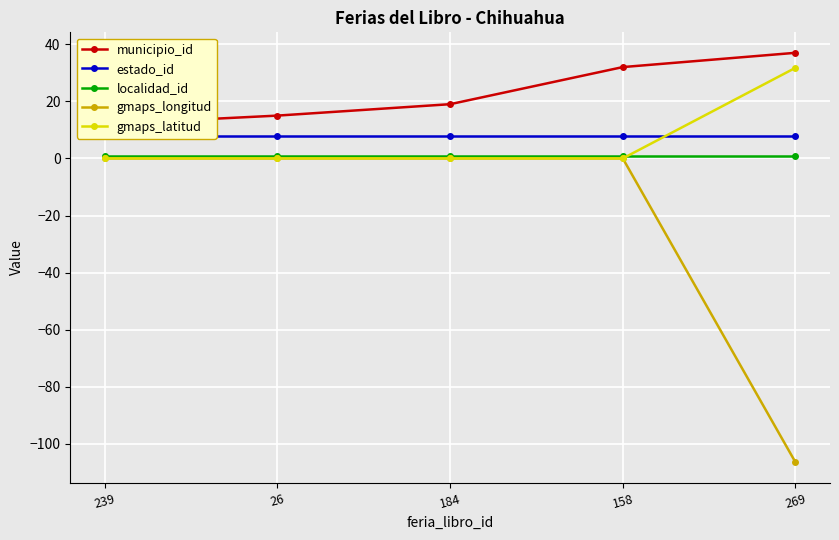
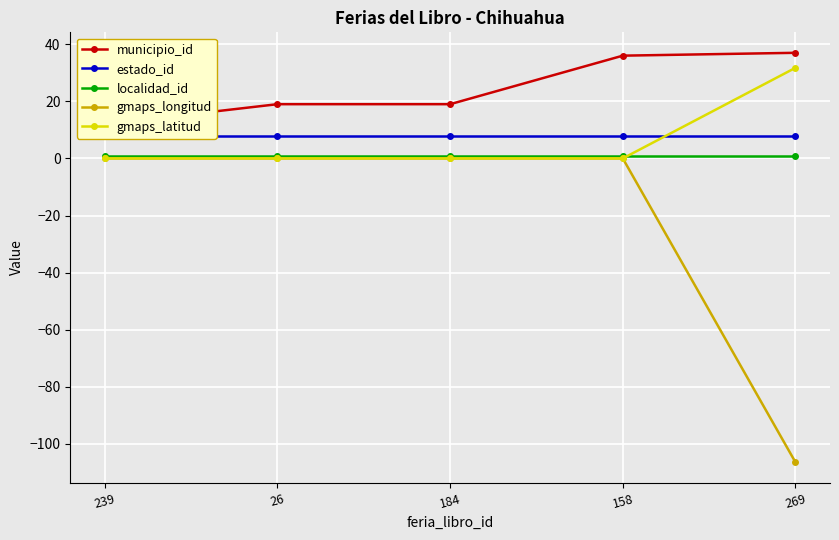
  {
    "municipio_id": {
-     "26": 15,
+     "26": 19,
      "184": 19,
-     "158": 32,
+     "158": 36,
      "269": 37
    },
    "estado_id": {
      "26": 8,
      "184": 8,
      "158": 8,
      "269": 8
    },
    "localidad_id": {
      "239": 1,
      "26": 1,
      "184": 1,
      "158": 1,
      "269": 1
    }
  }
